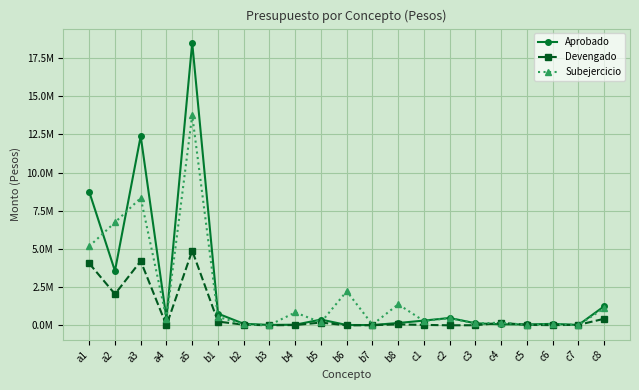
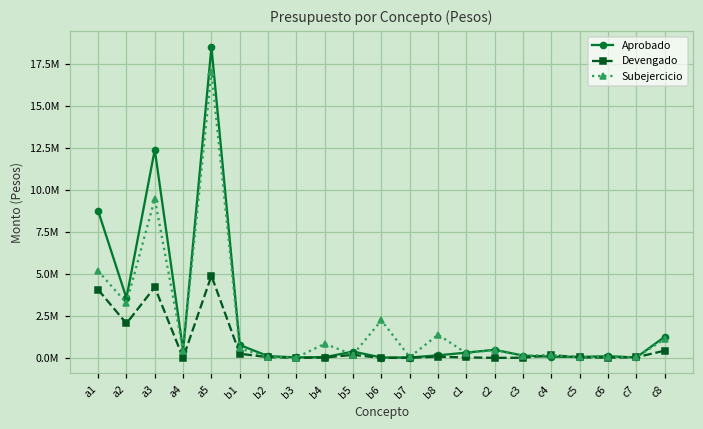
  {
    "Subejercicio": {
      "a1": 5200000,
-     "a2": 6700000,
-     "a3": 8300000,
-     "a5": 13800000,
+     "a2": 3300000,
+     "a3": 9500000,
+     "a5": 17000000,
      "b1": 600000,
      "b4": 800000,
      "b6": 2200000,
      "b8": 1400000
    }
  }
